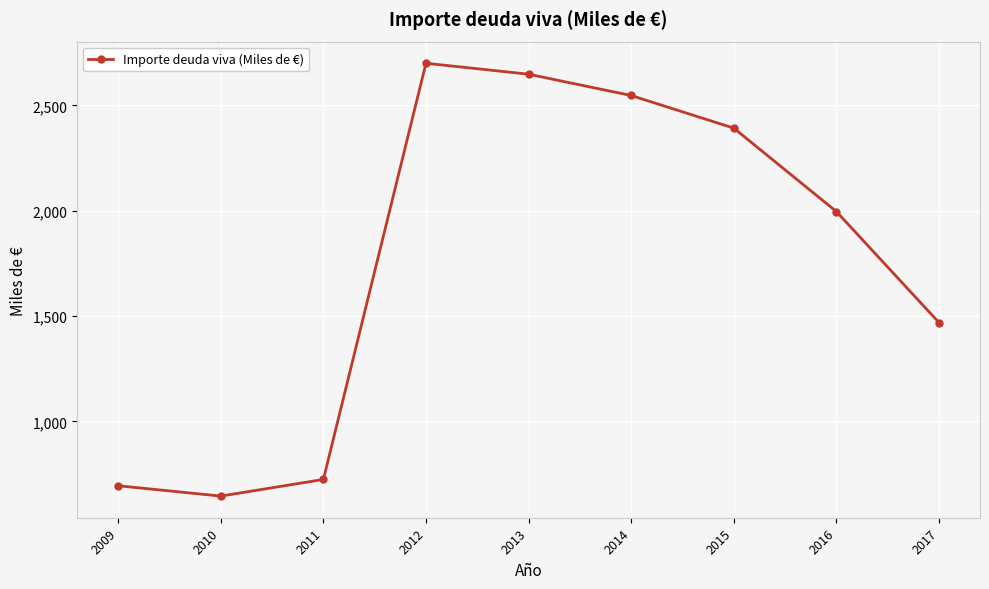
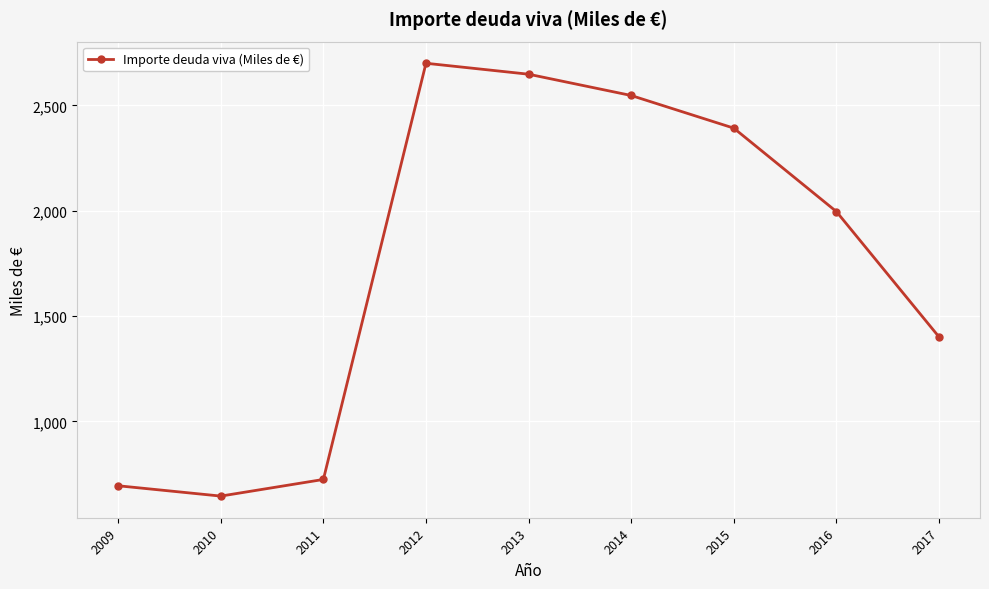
  {
    "2009": "690",
    "2010": "650",
    "2011": "720",
    "2012": "2,700",
    "2013": "2,650",
    "2014": "2,550",
    "2015": "2,390",
    "2016": "2,000",
-   "2017": "1,470"
+   "2017": "1,400"
  }
